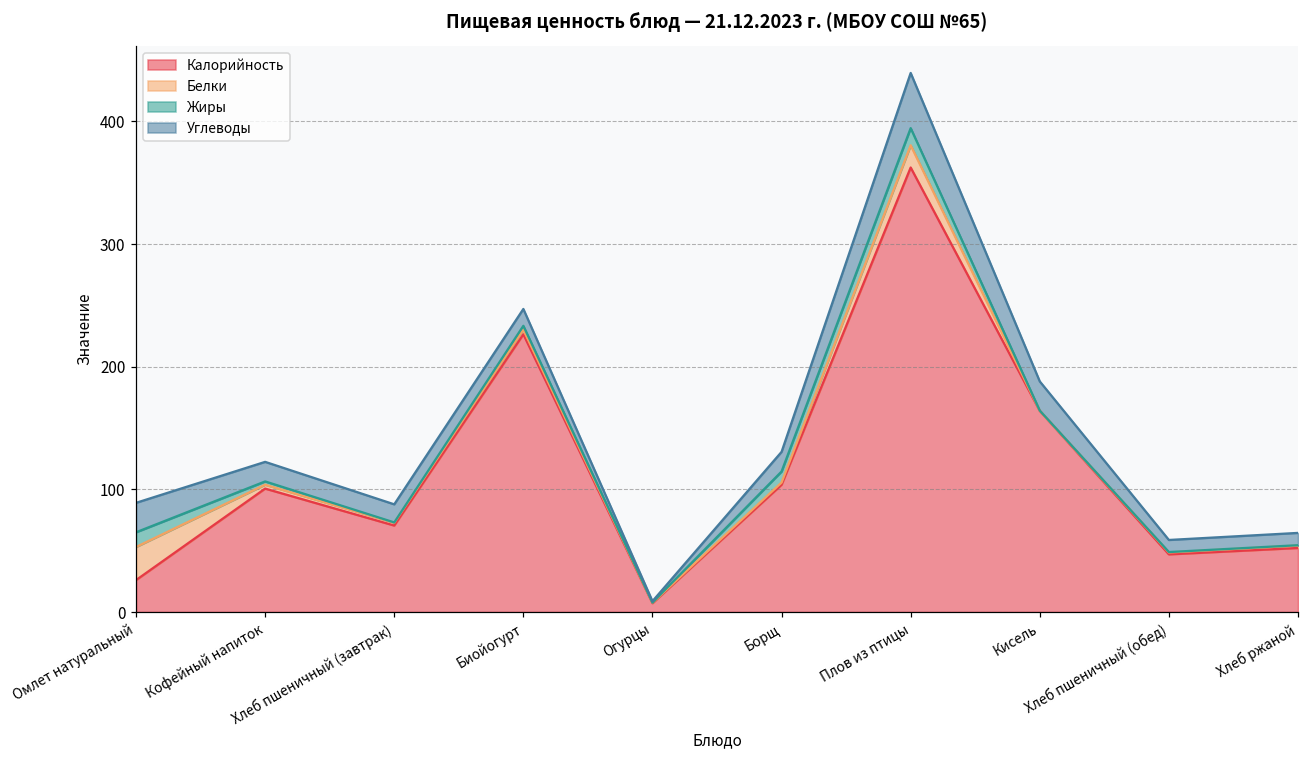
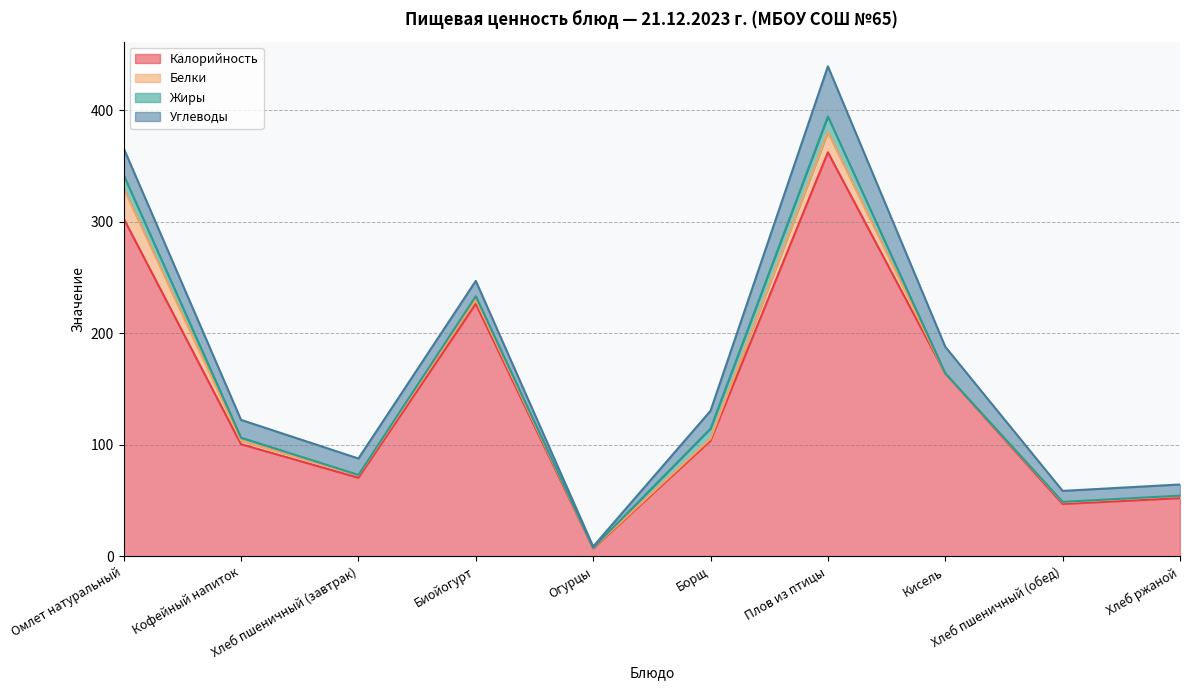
  {
    "Калорийность": {
-     "Омлет натуральный": 26,
+     "Омлет натуральный": 303,
      "Кофейный напиток": 101,
      "Хлеб пшеничный (завтрак)": 71,
      "Биойогурт": 226,
      "Плов из птицы": 362
    },
    "Белки": {
      "Омлет натуральный": 27,
      "Кофейный напиток": 3,
      "Биойогурт": 4,
      "Плов из птицы": 18
    }
  }
